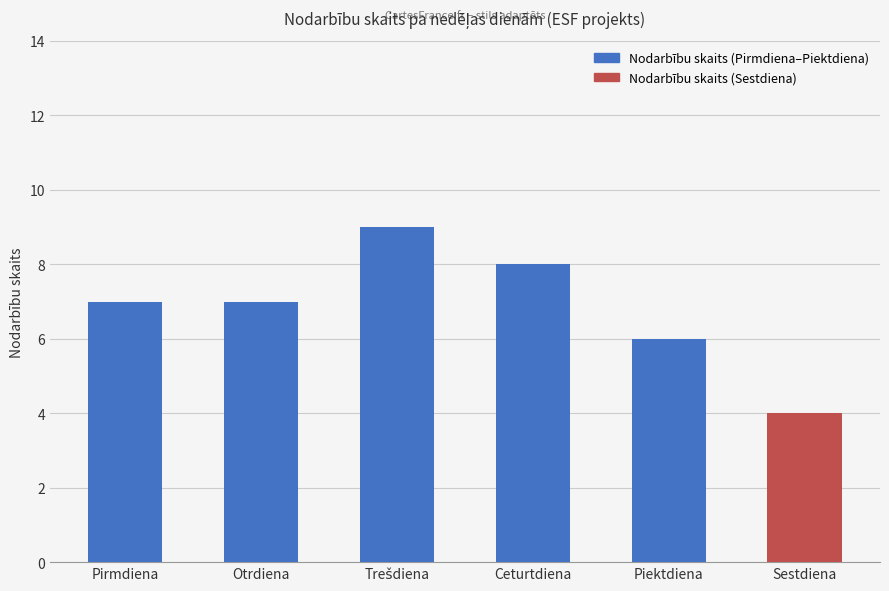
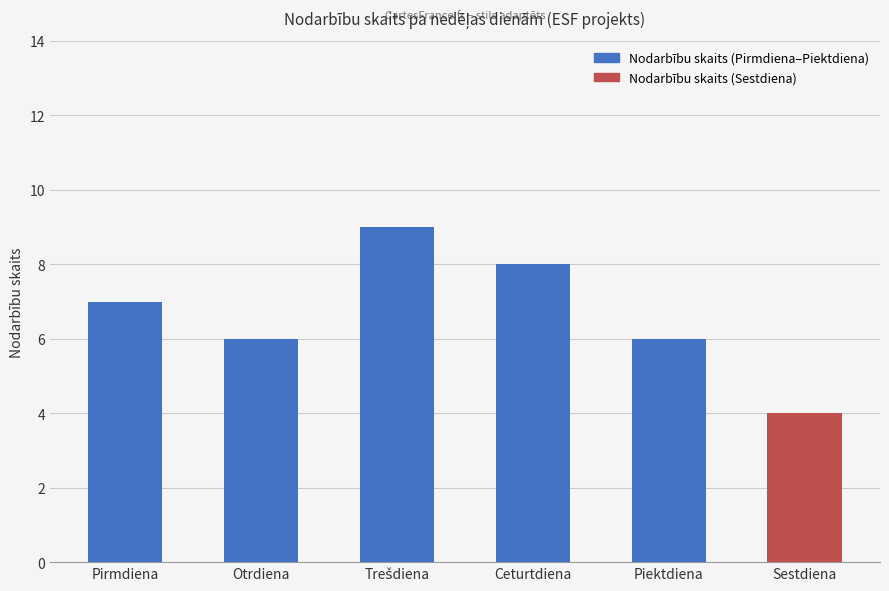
  {
    "Pirmdiena": 7,
-   "Otrdiena": 7,
+   "Otrdiena": 6,
    "Trešdiena": 9,
    "Ceturtdiena": 8,
    "Piektdiena": 6,
    "Sestdiena": 4
  }
